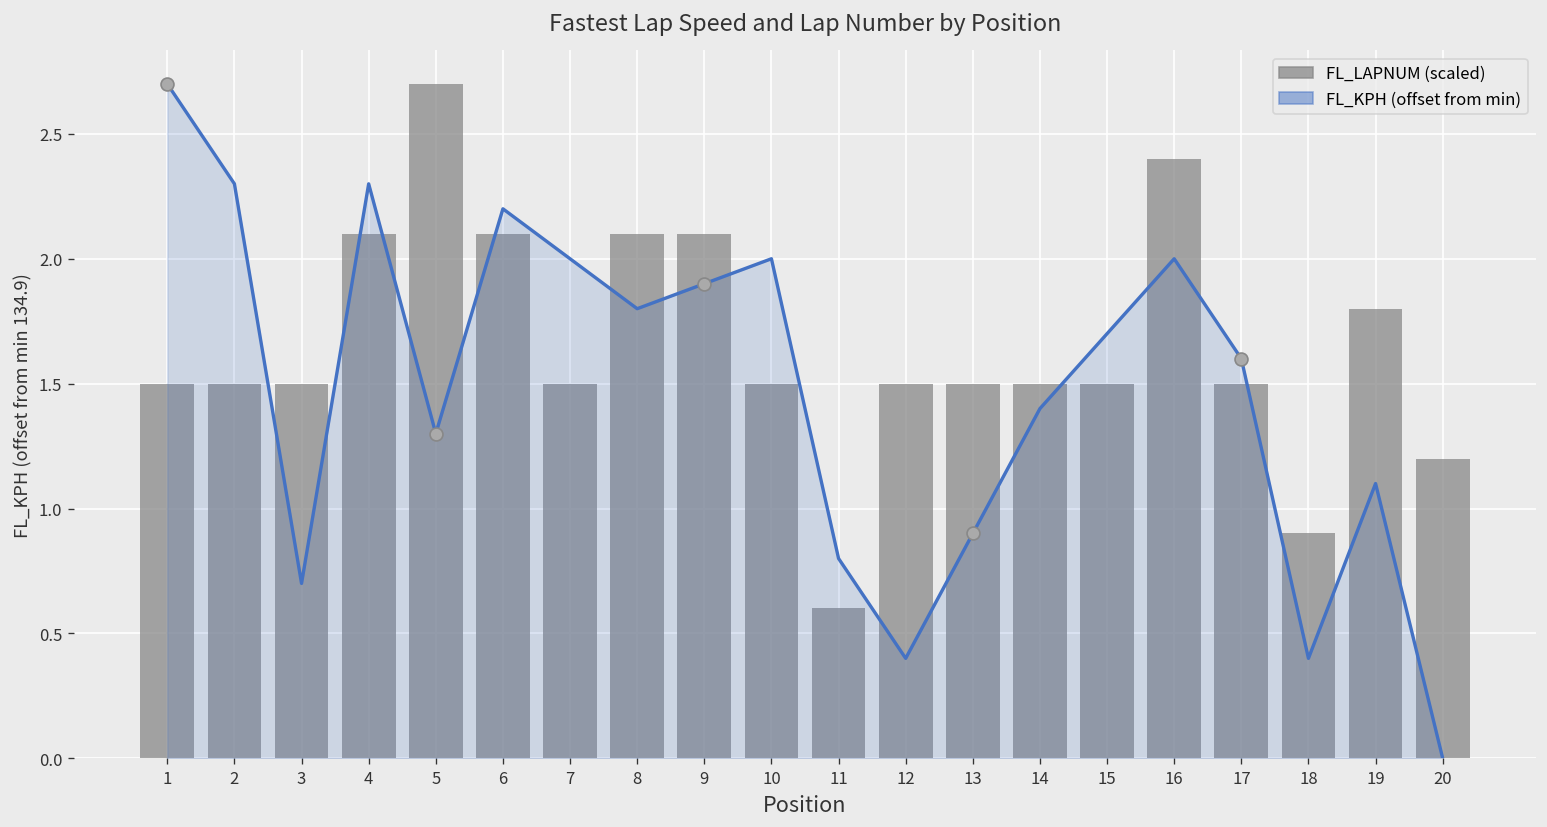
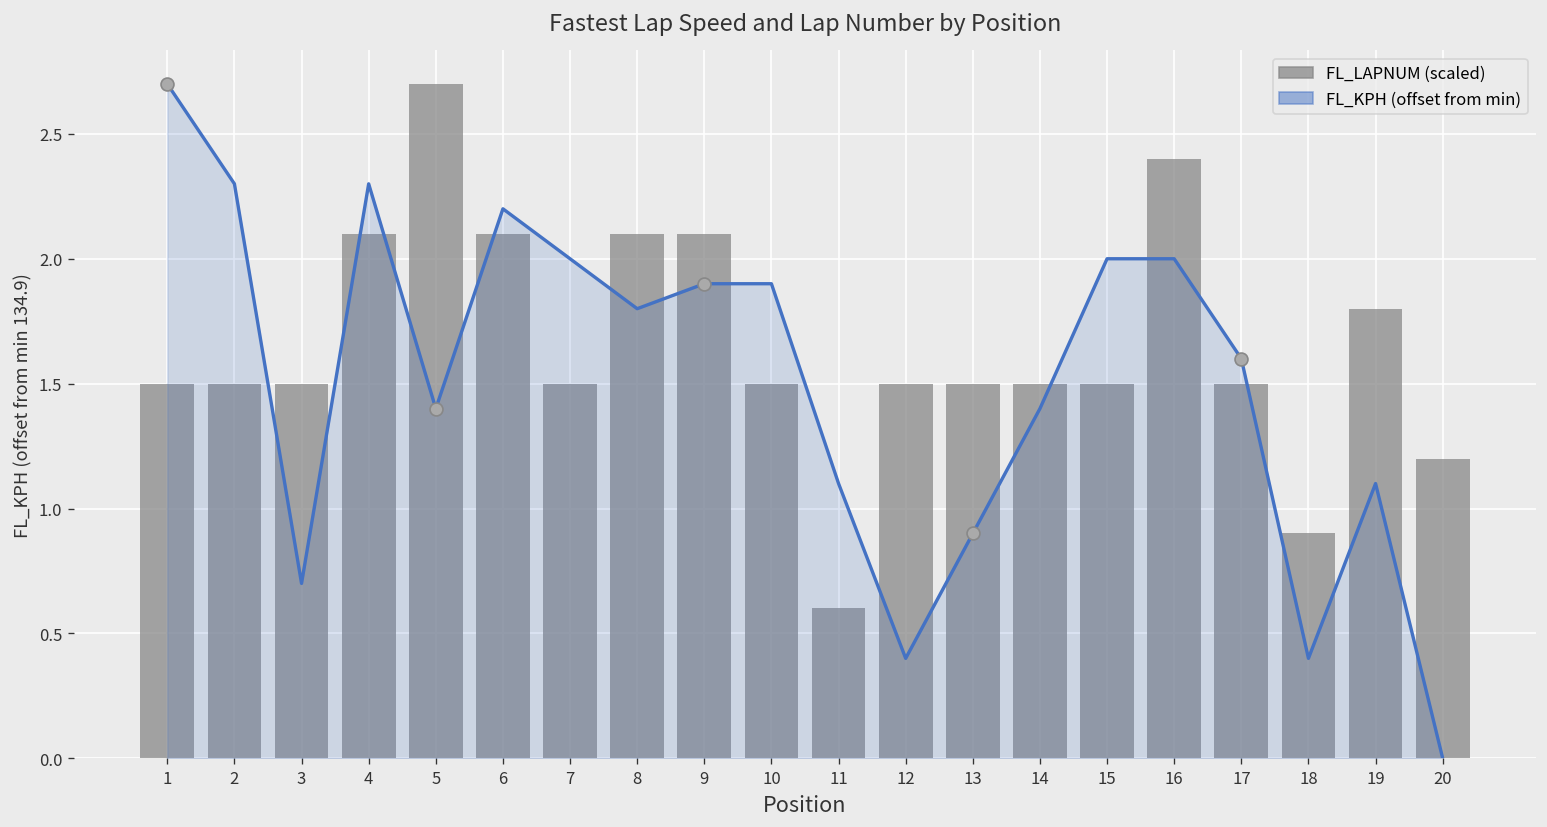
  {
    "FL_KPH (offset from min)": {
      "2": 2.30,
      "3": 0.70,
      "4": 2.30,
-     "5": 1.30,
+     "5": 1.40,
      "6": 2.20,
      "7": 2.00,
      "8": 1.80,
-     "10": 2.00,
-     "11": 0.80,
+     "10": 1.90,
+     "11": 1.10,
      "12": 0.40,
      "14": 1.40,
-     "15": 1.70,
+     "15": 2.00,
      "16": 2.00,
      "18": 0.40,
      "19": 1.10,
      "20": 0.00
    }
  }
